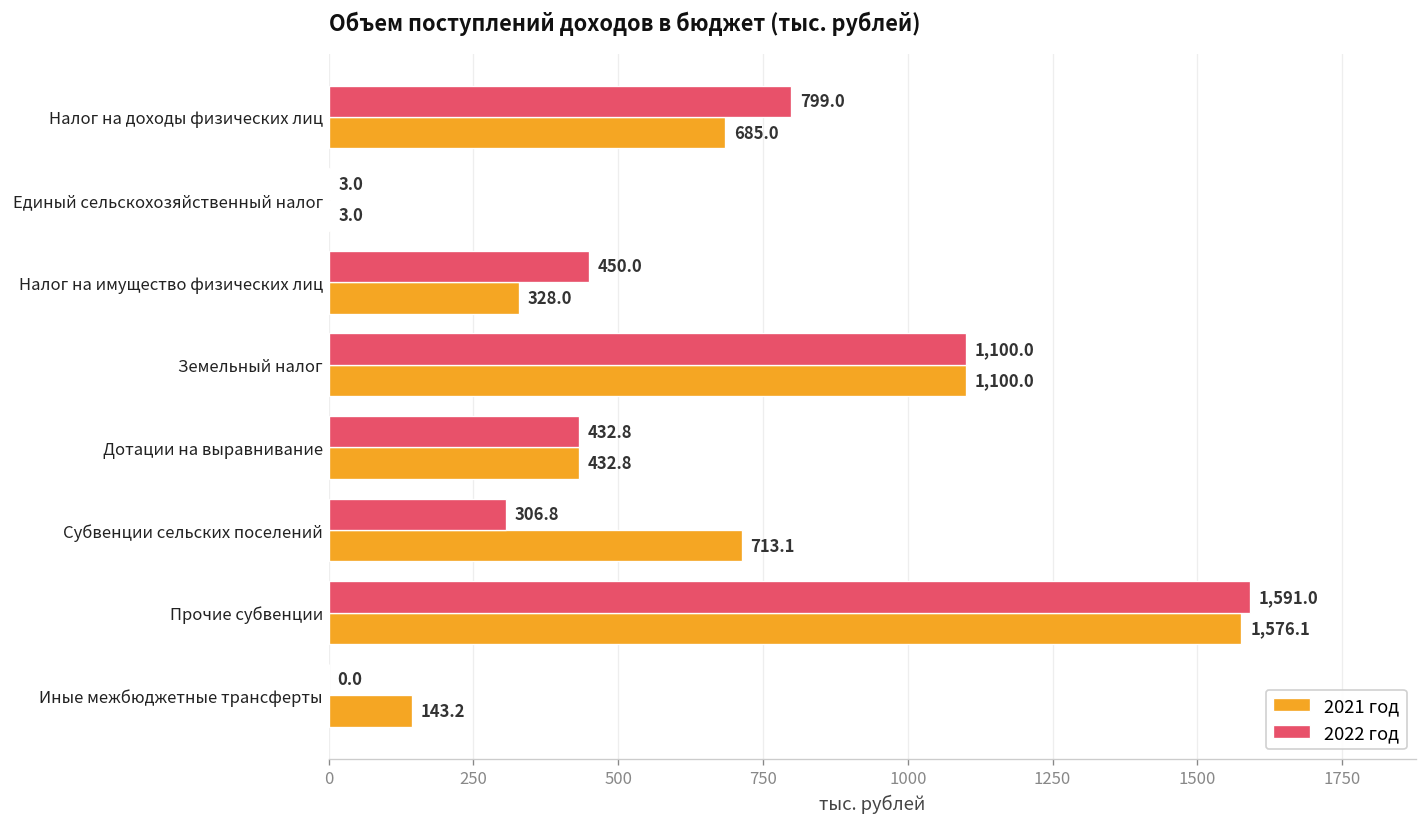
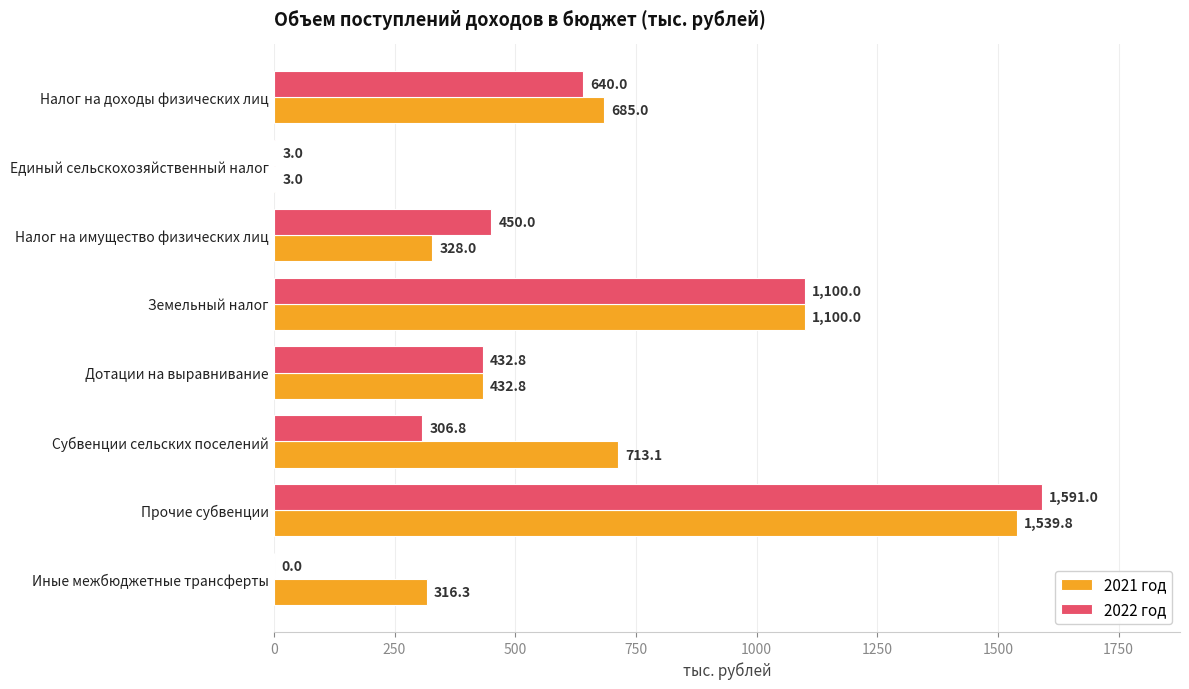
  {
    "2021 год": {
      "Налог на доходы физических лиц": "685.0",
      "Единый сельскохозяйственный налог": "3.0",
      "Налог на имущество физических лиц": "328.0",
      "Земельный налог": "1,100.0",
      "Дотации на выравнивание": "432.8",
      "Субвенции сельских поселений": "713.1",
-     "Прочие субвенции": "1,576.1",
-     "Иные межбюджетные трансферты": "143.2"
+     "Прочие субвенции": "1,539.8",
+     "Иные межбюджетные трансферты": "316.3"
    },
    "2022 год": {
-     "Налог на доходы физических лиц": "799.0",
+     "Налог на доходы физических лиц": "640.0",
      "Единый сельскохозяйственный налог": "3.0",
      "Налог на имущество физических лиц": "450.0",
      "Земельный налог": "1,100.0",
      "Дотации на выравнивание": "432.8",
      "Субвенции сельских поселений": "306.8",
      "Прочие субвенции": "1,591.0",
      "Иные межбюджетные трансферты": "0.0"
    }
  }
